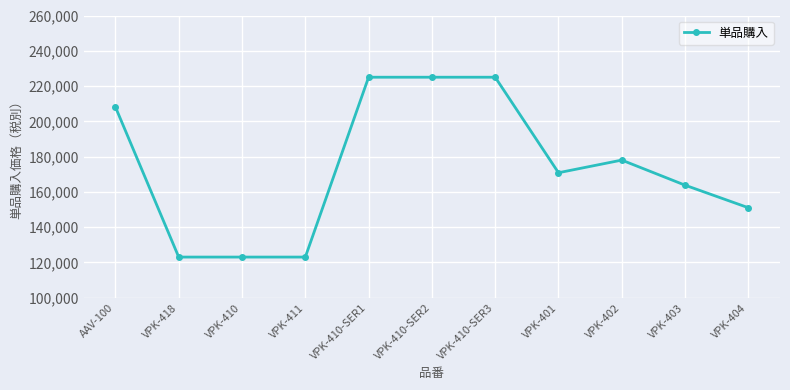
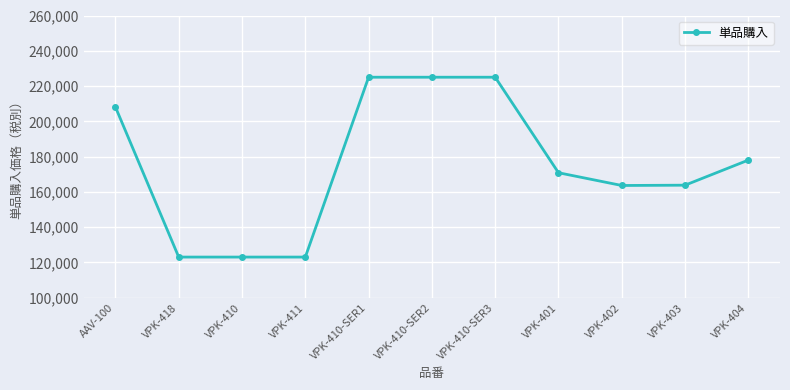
  {
    "AAV-100": "208,000",
    "VPK-418": "123,000",
    "VPK-410": "123,000",
    "VPK-411": "123,000",
    "VPK-410-SER1": "225,000",
    "VPK-410-SER2": "225,000",
    "VPK-410-SER3": "225,000",
    "VPK-401": "171,000",
-   "VPK-402": "178,000",
+   "VPK-402": "164,000",
    "VPK-403": "164,000",
-   "VPK-404": "151,000"
+   "VPK-404": "178,000"
  }
